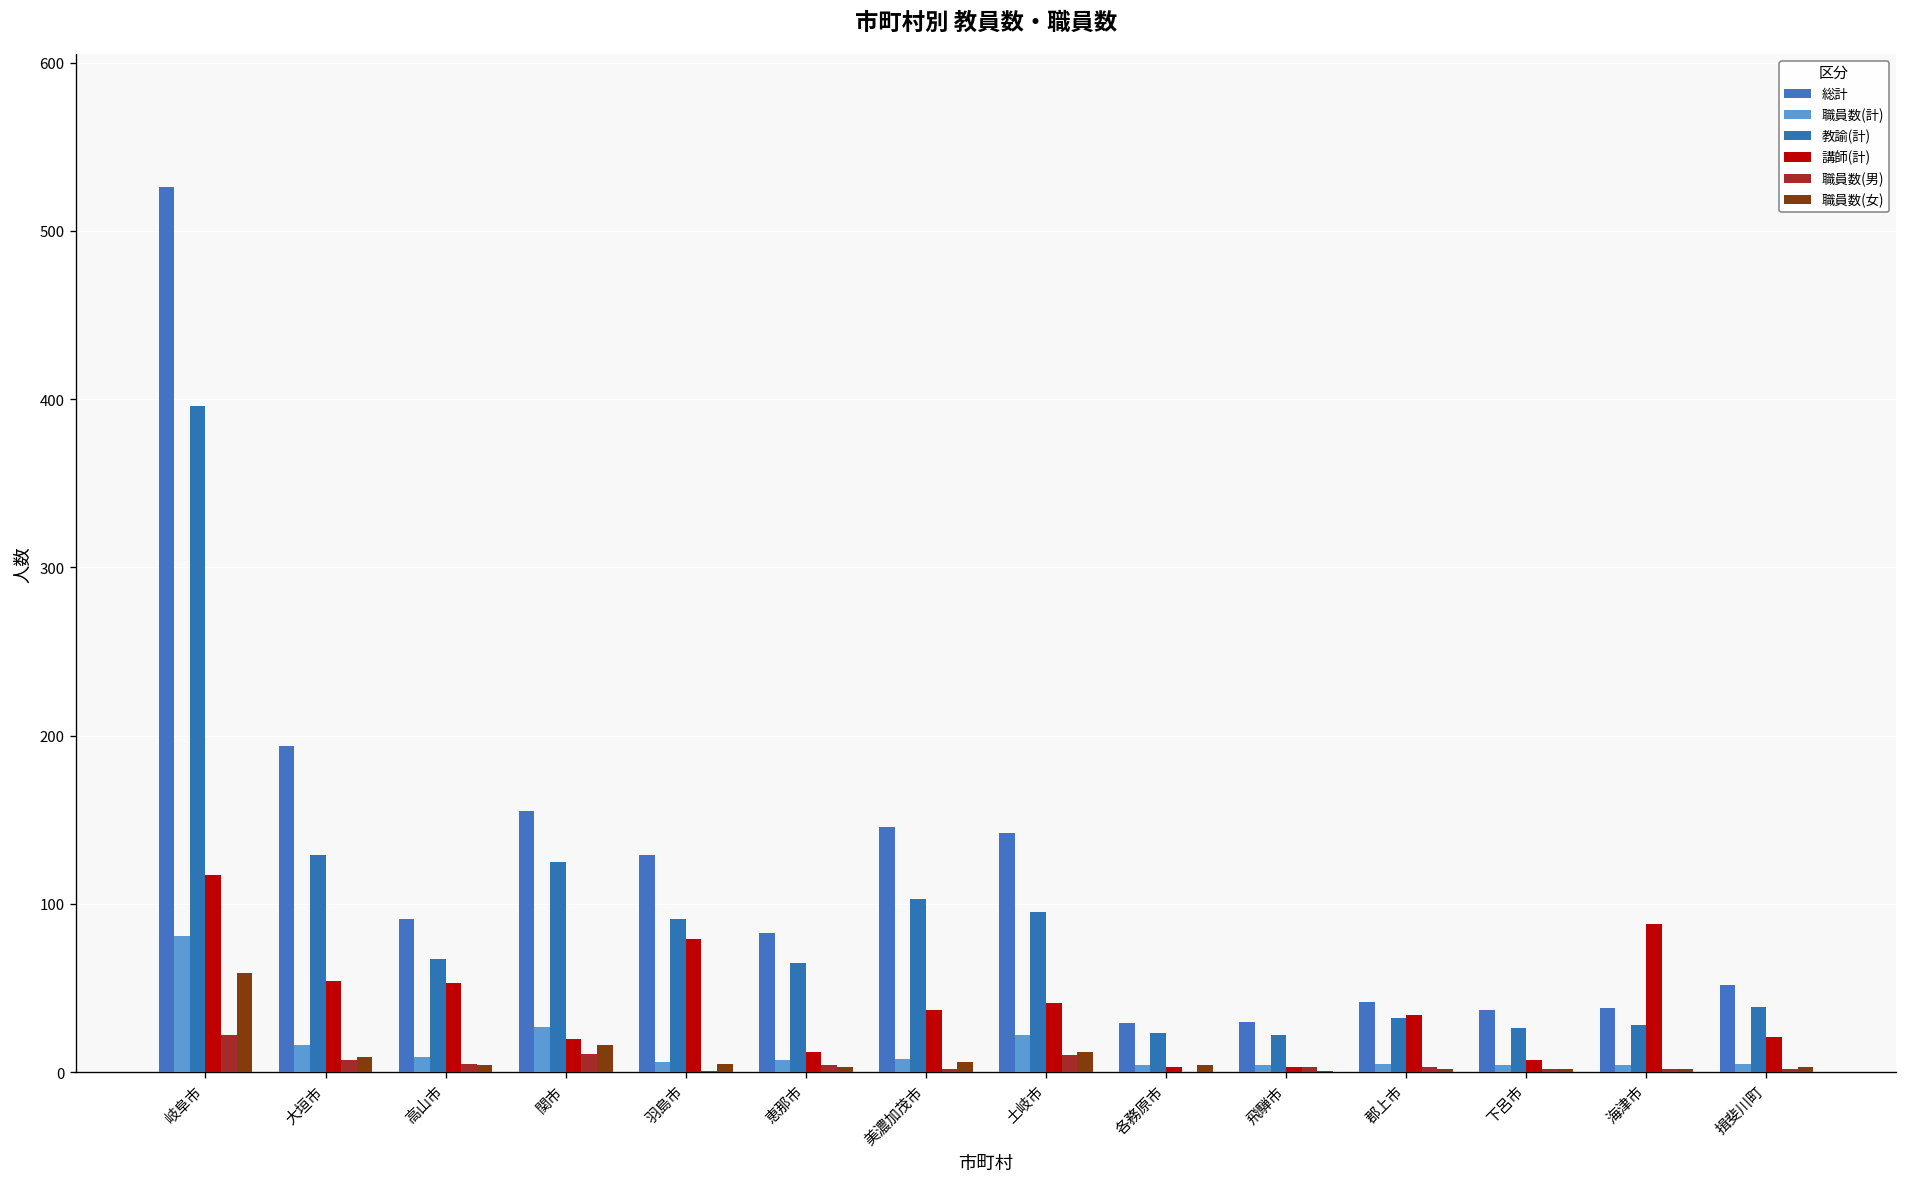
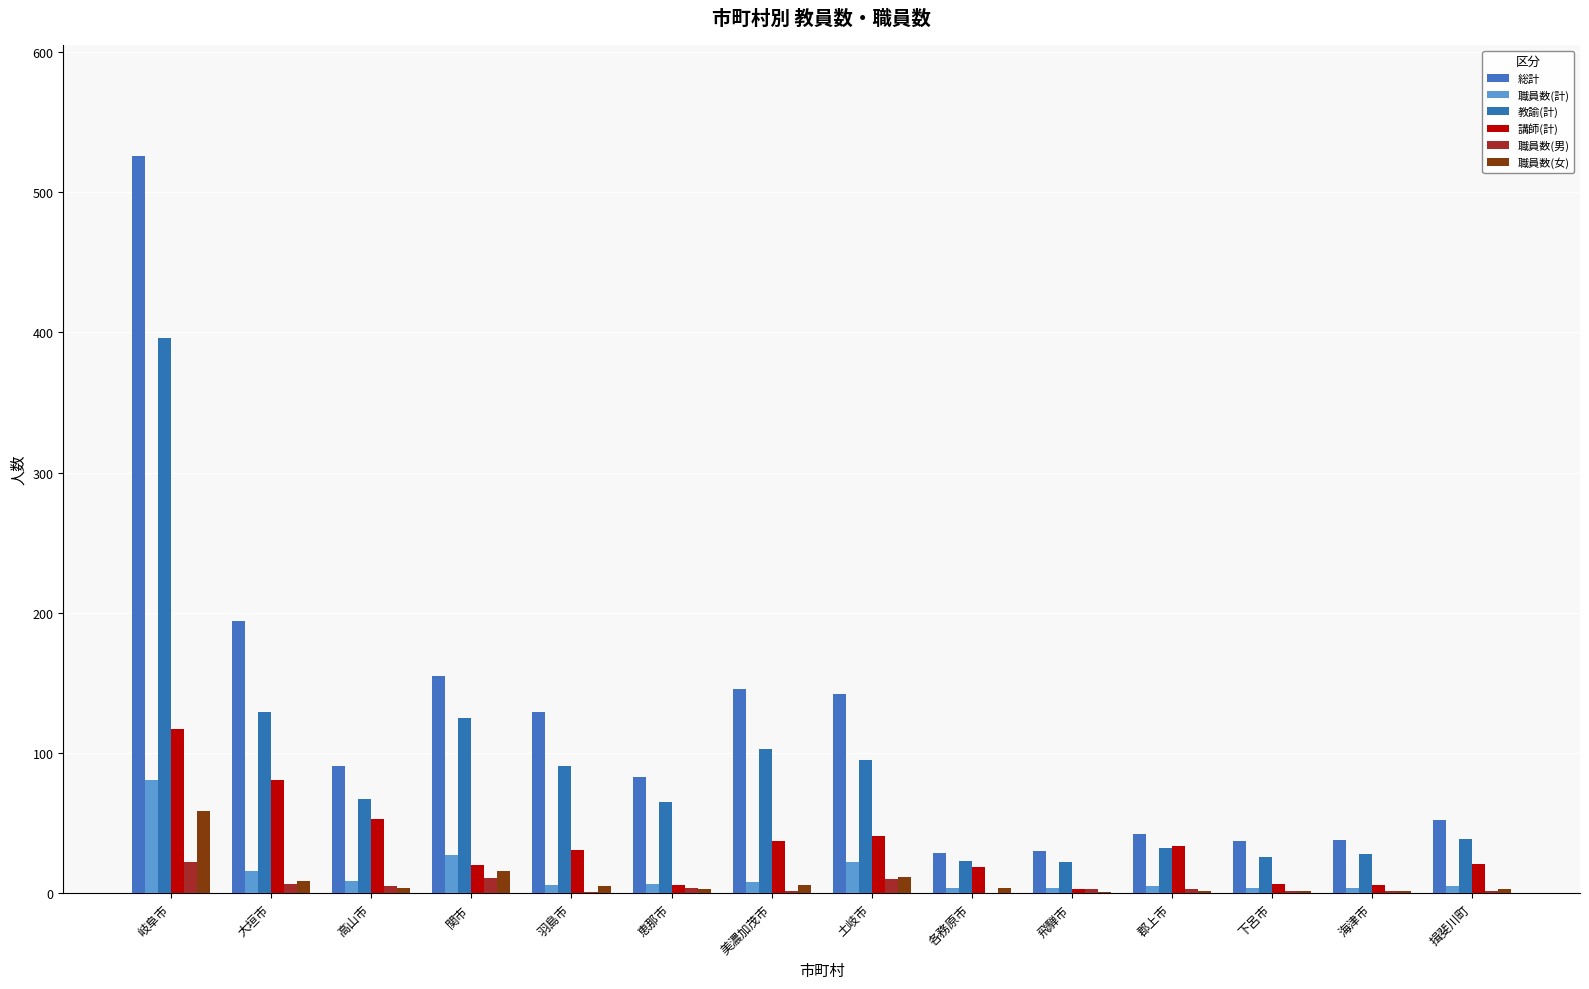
  {
    "講師(計)": {
      "岐阜市": 117,
-     "大垣市": 54,
+     "大垣市": 81,
      "高山市": 53,
      "関市": 20,
-     "羽島市": 79,
-     "恵那市": 12,
+     "羽島市": 31,
+     "恵那市": 6,
      "美濃加茂市": 37,
      "土岐市": 41,
-     "各務原市": 3,
+     "各務原市": 19,
      "飛騨市": 3,
      "郡上市": 34,
      "下呂市": 7,
-     "海津市": 88,
+     "海津市": 6,
      "揖斐川町": 21
    }
  }
